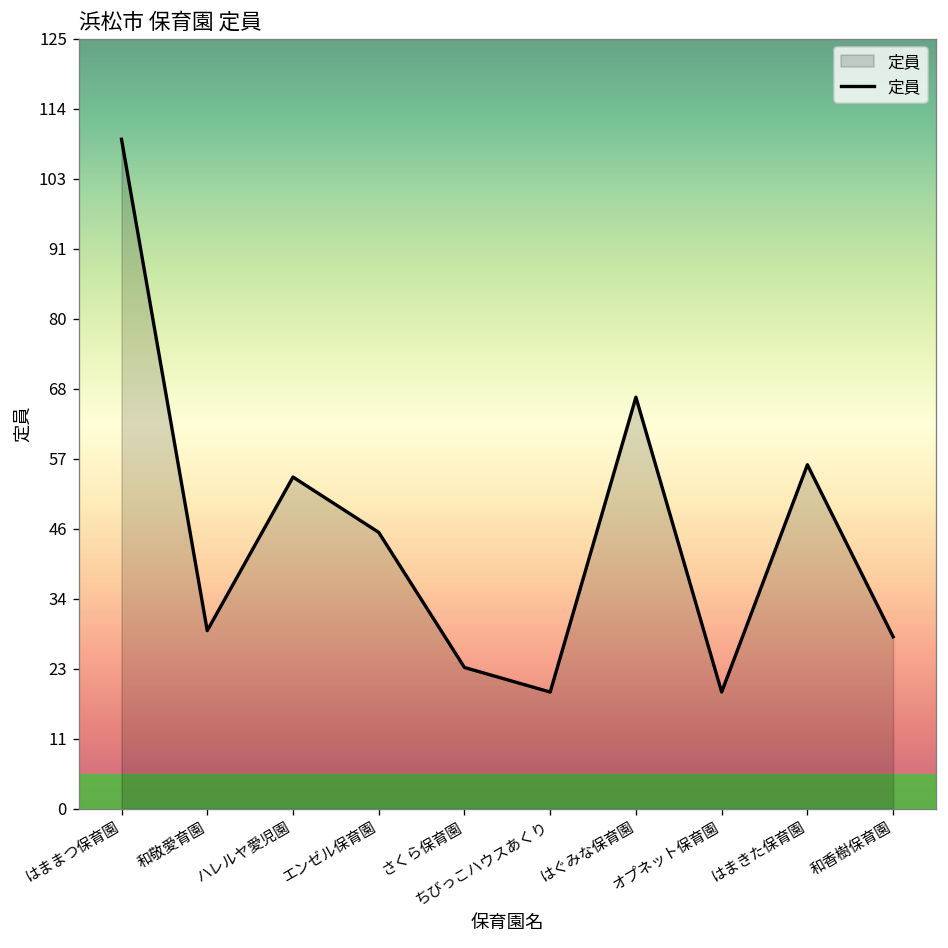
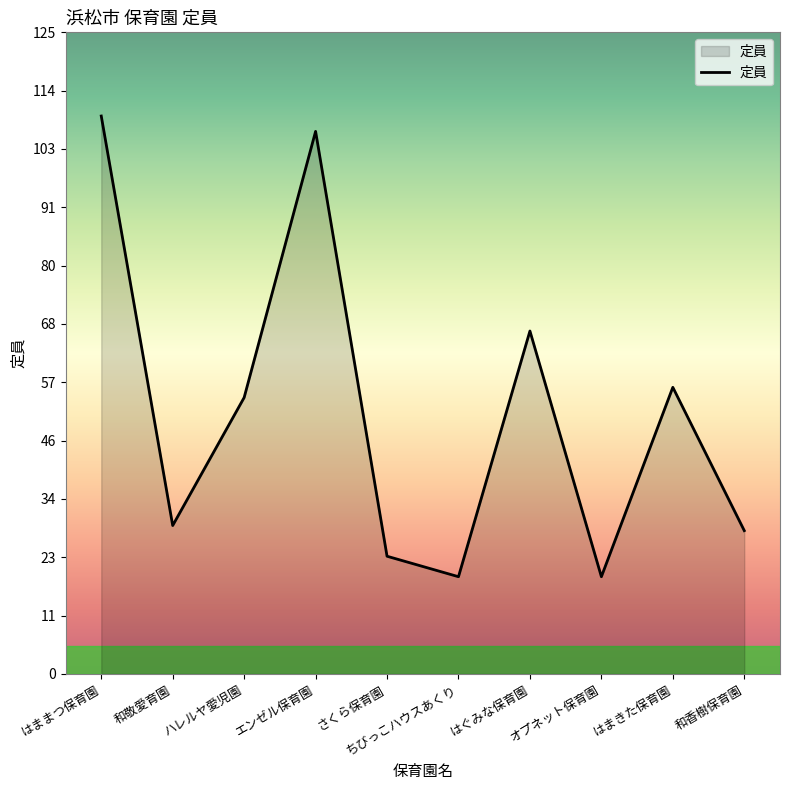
  {
    "はままつ保育園": 109,
    "和敬愛育園": 29,
    "ハレルヤ愛児園": 54,
-   "エンゼル保育園": 45,
+   "エンゼル保育園": 106,
    "さくら保育園": 23,
    "ちびっこハウスあくり": 19,
    "はぐみな保育園": 67,
    "オプネット保育園": 19,
    "はまきた保育園": 56,
    "和香樹保育園": 28
  }
